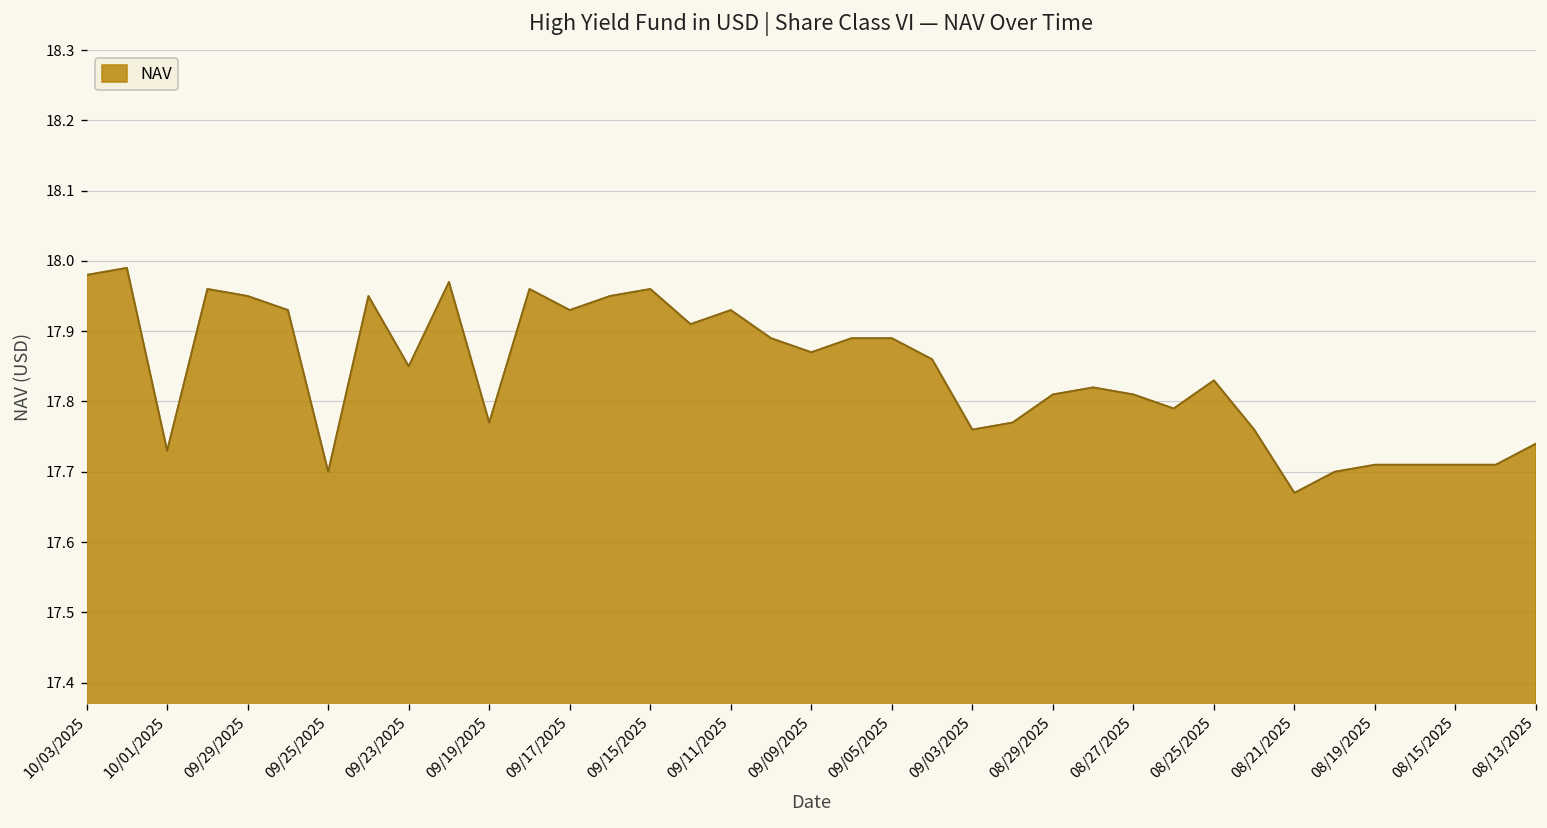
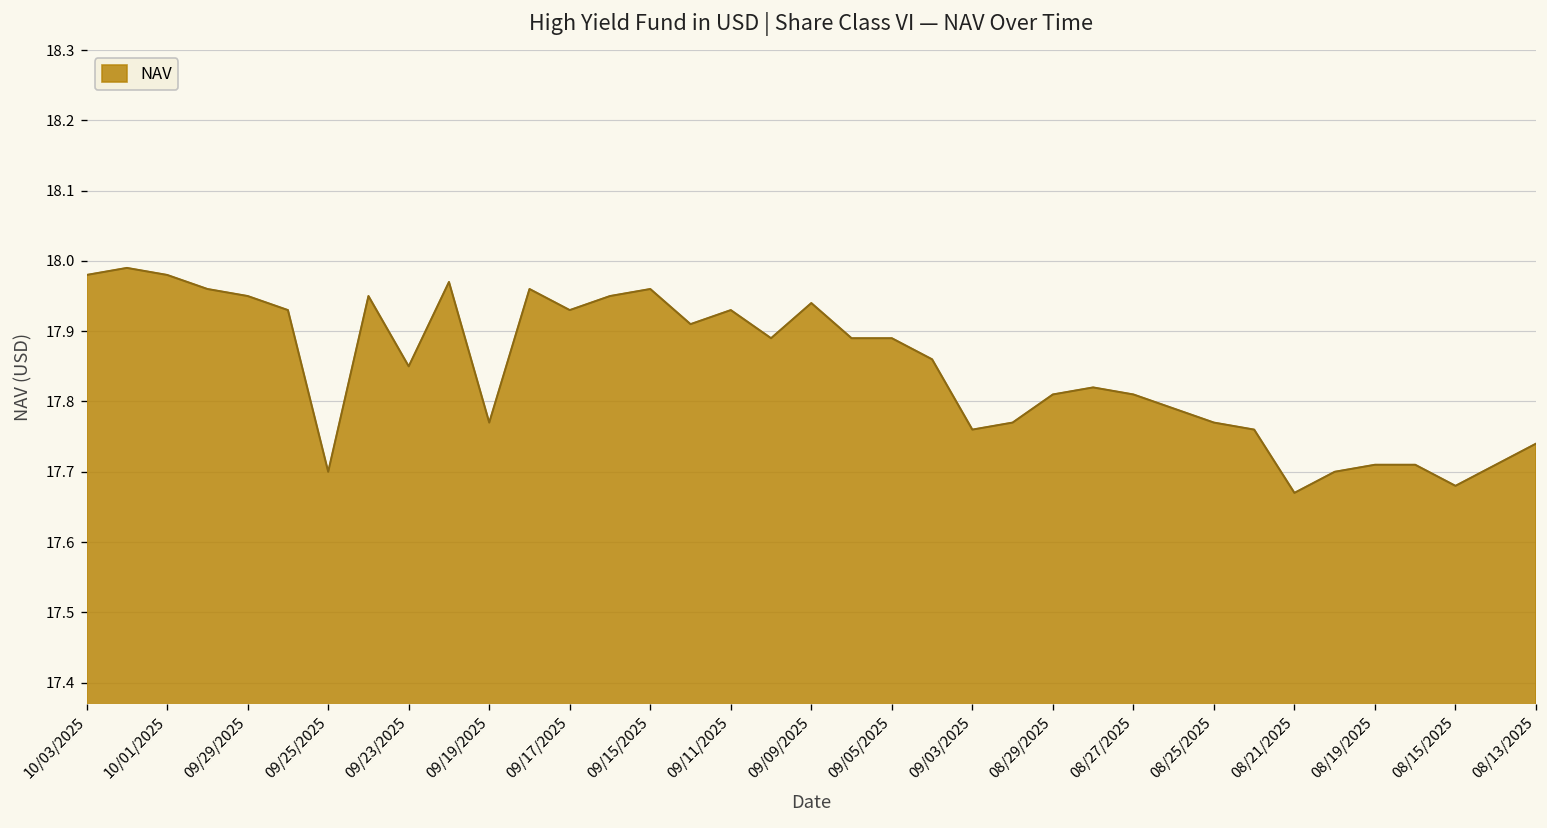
  {
    "10/03/2025": 17.98,
-   "10/01/2025": 17.73,
+   "10/01/2025": 17.98,
    "09/29/2025": 17.95,
    "09/25/2025": 17.70,
    "09/23/2025": 17.85,
    "09/19/2025": 17.77,
    "09/17/2025": 17.93,
    "09/15/2025": 17.96,
    "09/11/2025": 17.93,
-   "09/09/2025": 17.87,
+   "09/09/2025": 17.94,
    "09/05/2025": 17.89,
    "09/03/2025": 17.76,
    "08/29/2025": 17.81,
    "08/27/2025": 17.81,
-   "08/25/2025": 17.83,
+   "08/25/2025": 17.77,
    "08/21/2025": 17.67,
    "08/19/2025": 17.71,
-   "08/15/2025": 17.71,
+   "08/15/2025": 17.68,
    "08/13/2025": 17.74
  }
